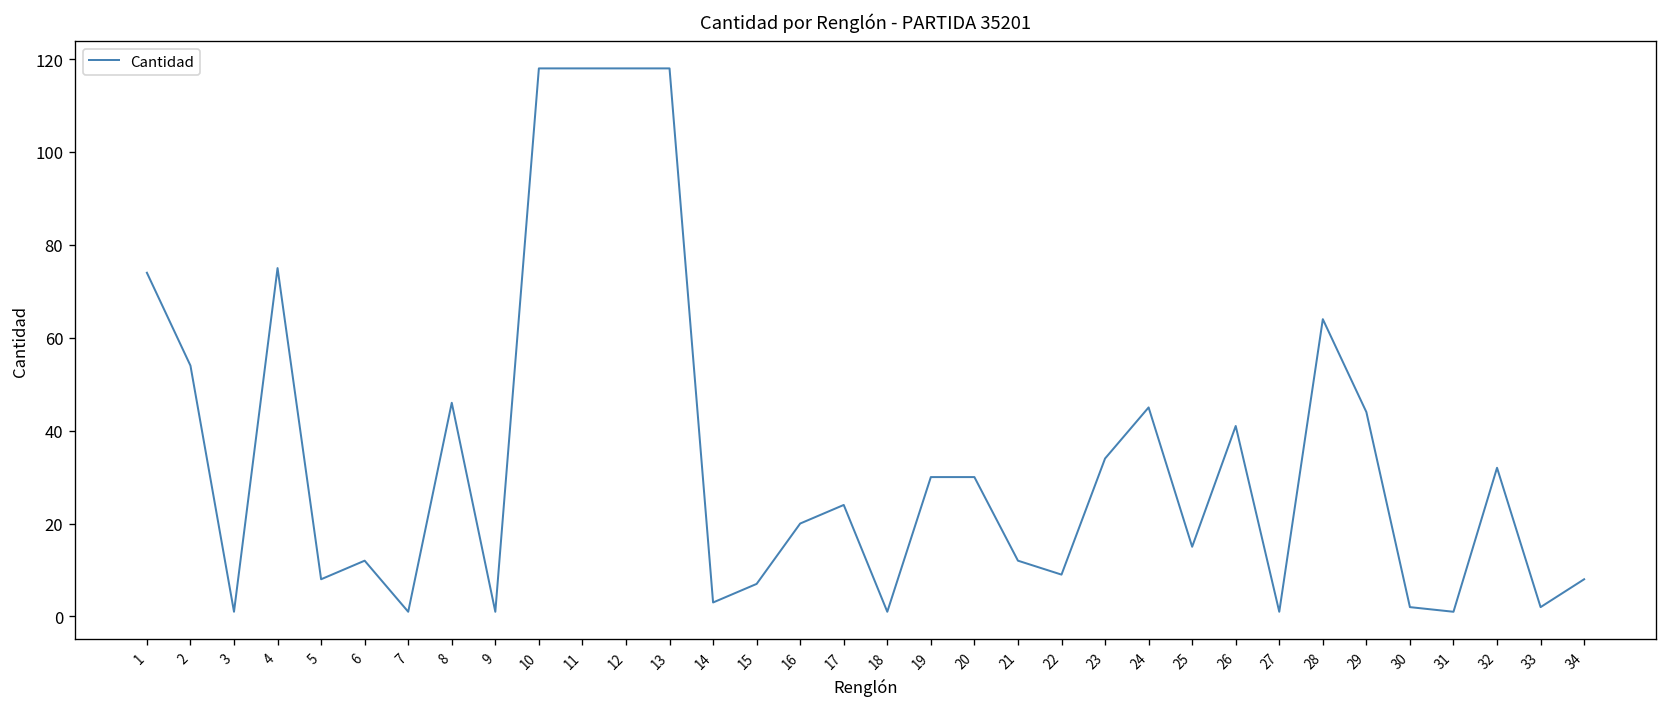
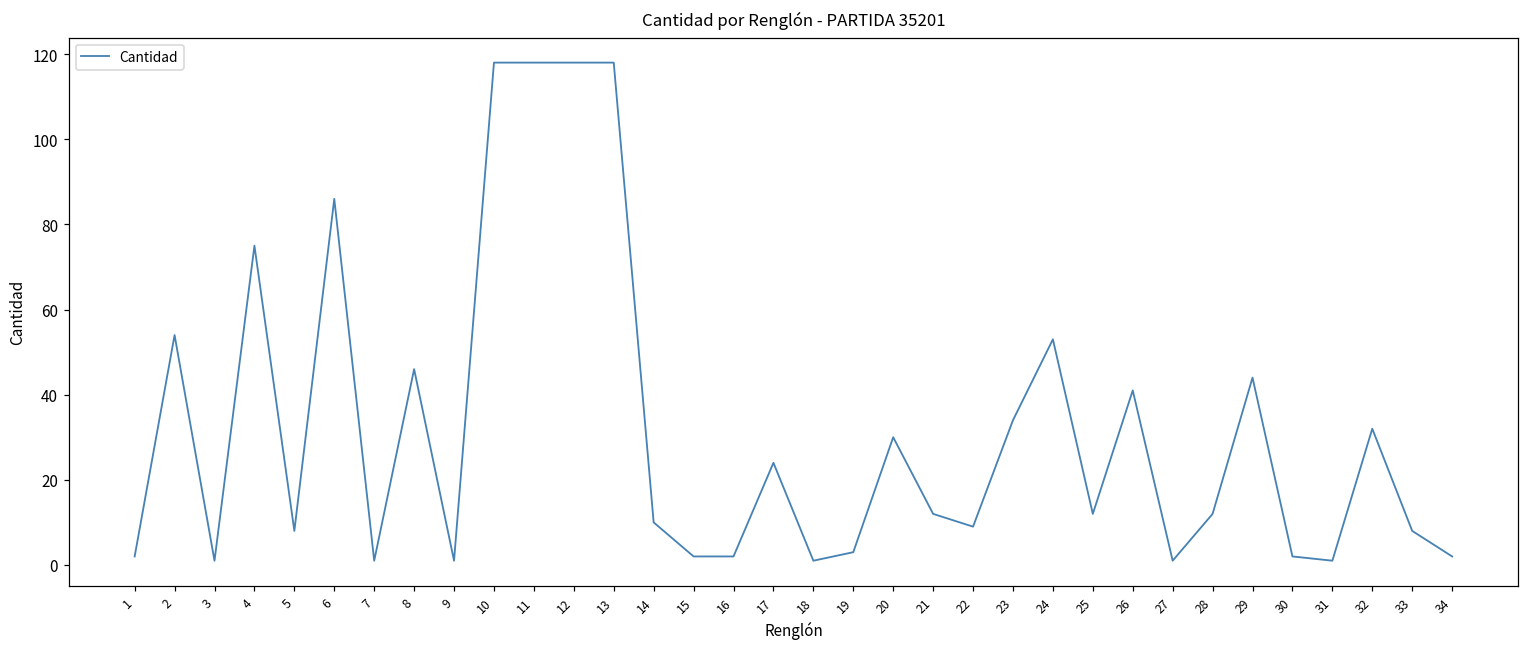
  {
-   "1": 74,
+   "1": 2,
    "2": 54,
    "3": 1,
    "4": 75,
    "5": 8,
-   "6": 12,
+   "6": 86,
    "7": 1,
    "8": 46,
    "9": 1,
    "10": 118,
    "11": 118,
    "12": 118,
    "13": 118,
-   "14": 3,
-   "15": 7,
-   "16": 20,
+   "14": 10,
+   "15": 2,
+   "16": 2,
    "17": 24,
    "18": 1,
-   "19": 30,
+   "19": 3,
    "20": 30,
    "21": 12,
    "22": 9,
    "23": 34,
-   "24": 45,
-   "25": 15,
+   "24": 53,
+   "25": 12,
    "26": 41,
    "27": 1,
-   "28": 64,
+   "28": 12,
    "29": 44,
    "30": 2,
    "31": 1,
    "32": 32,
-   "33": 2,
-   "34": 8
+   "33": 8,
+   "34": 2
  }
